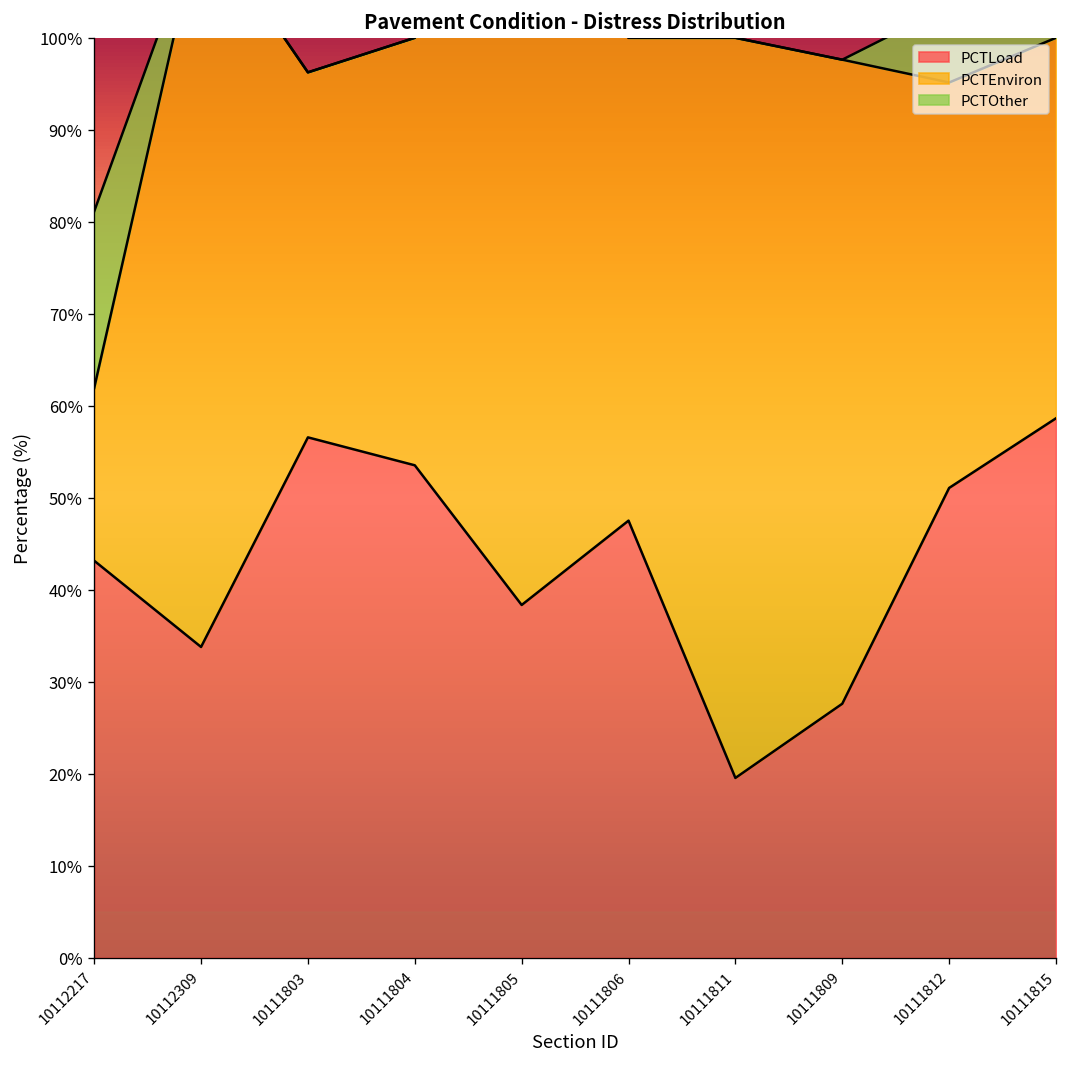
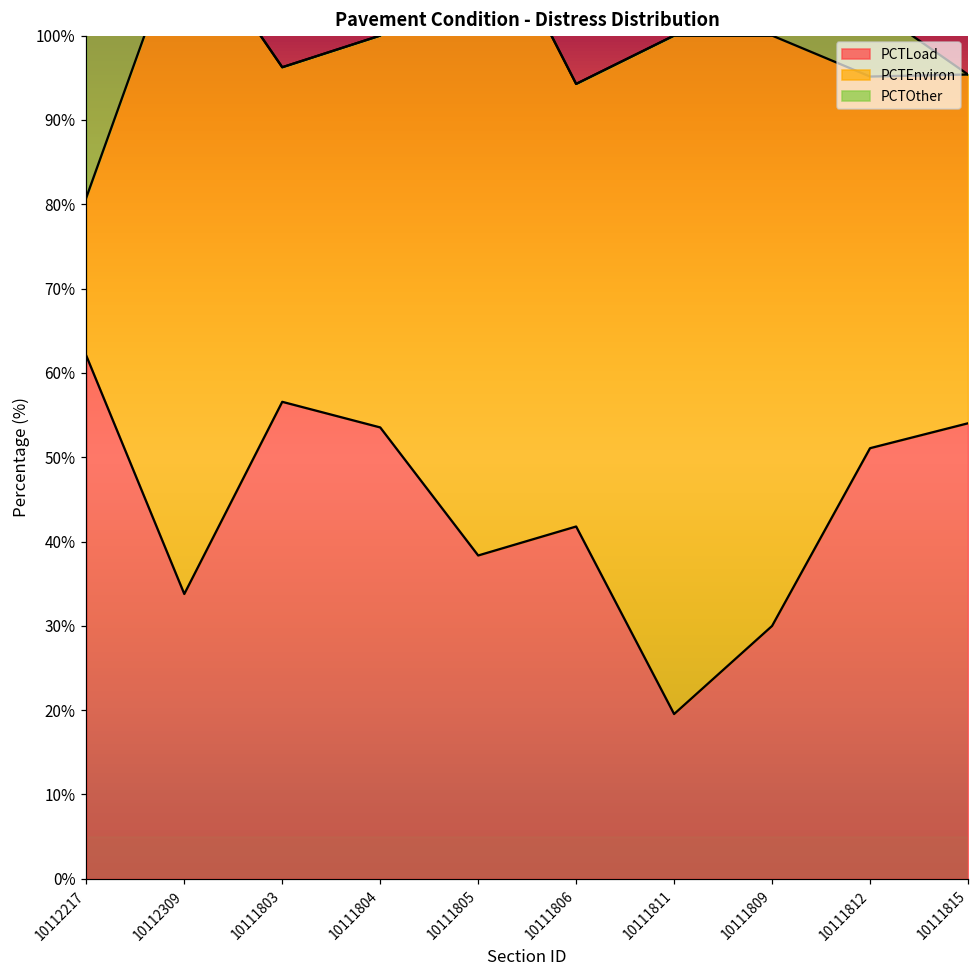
  {
    "PCTLoad": {
-     "10112217": "43%",
+     "10112217": "62%",
      "10112309": "34%",
      "10111803": "57%",
      "10111804": "54%",
      "10111805": "38%",
-     "10111806": "48%",
+     "10111806": "42%",
      "10111811": "20%",
-     "10111809": "28%",
+     "10111809": "30%",
      "10111812": "51%",
-     "10111815": "59%"
+     "10111815": "54%"
    },
    "PCTEnviron": {
      "10112217": "19%"
    },
    "PCTOther": {
      "10112217": "19%"
    }
  }
